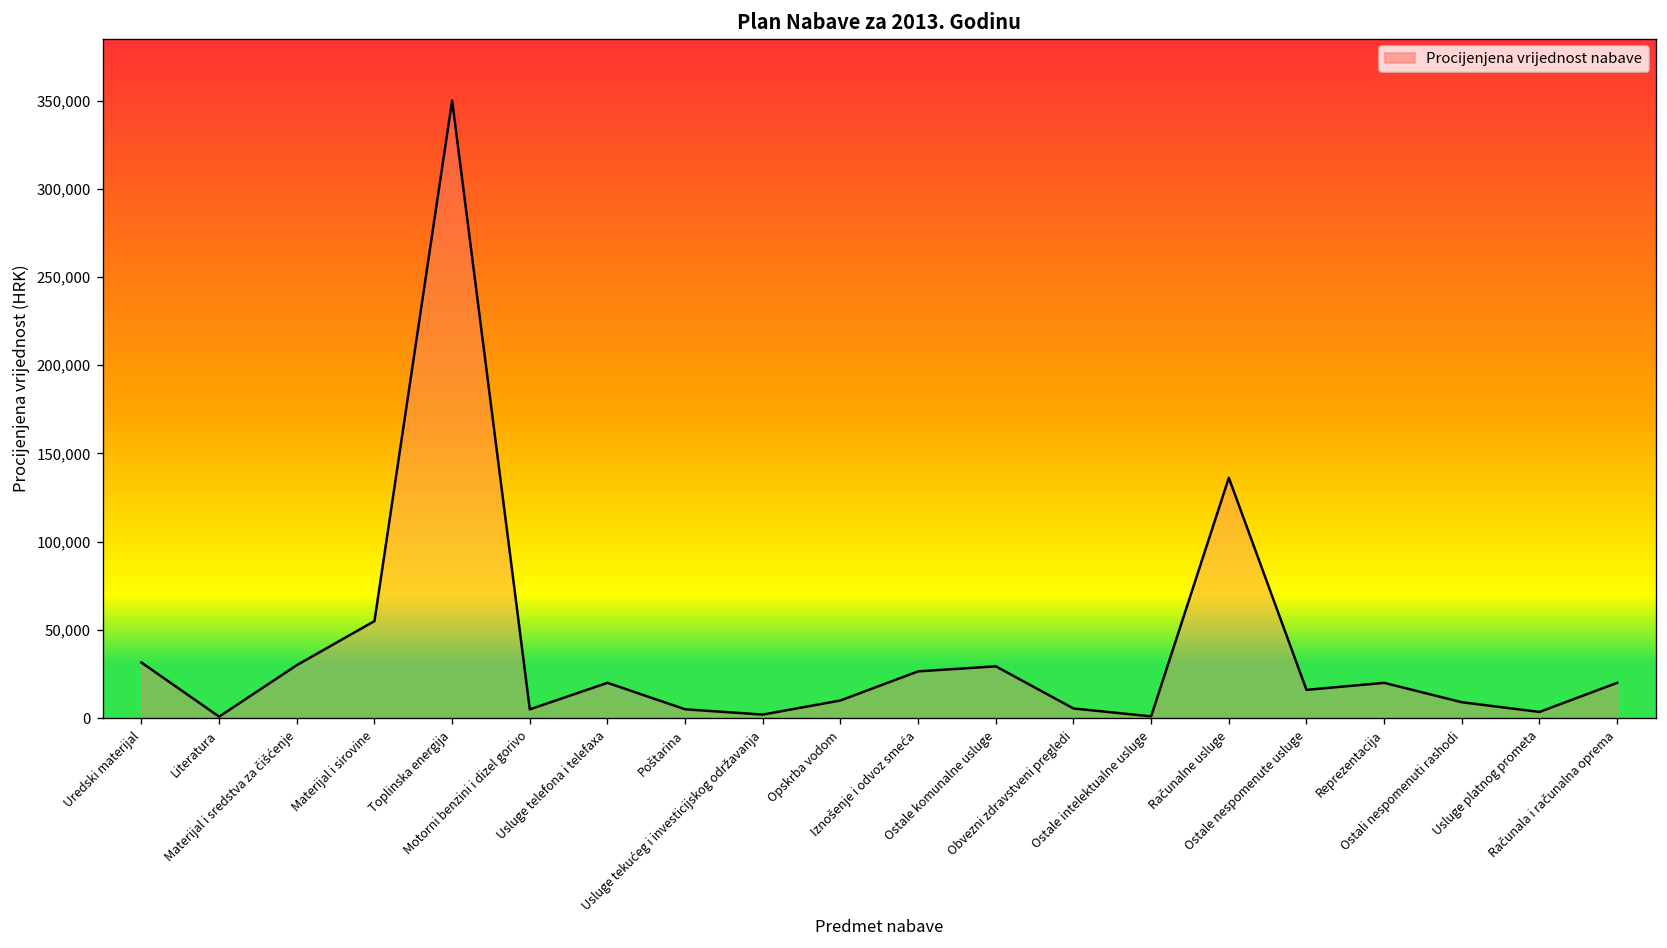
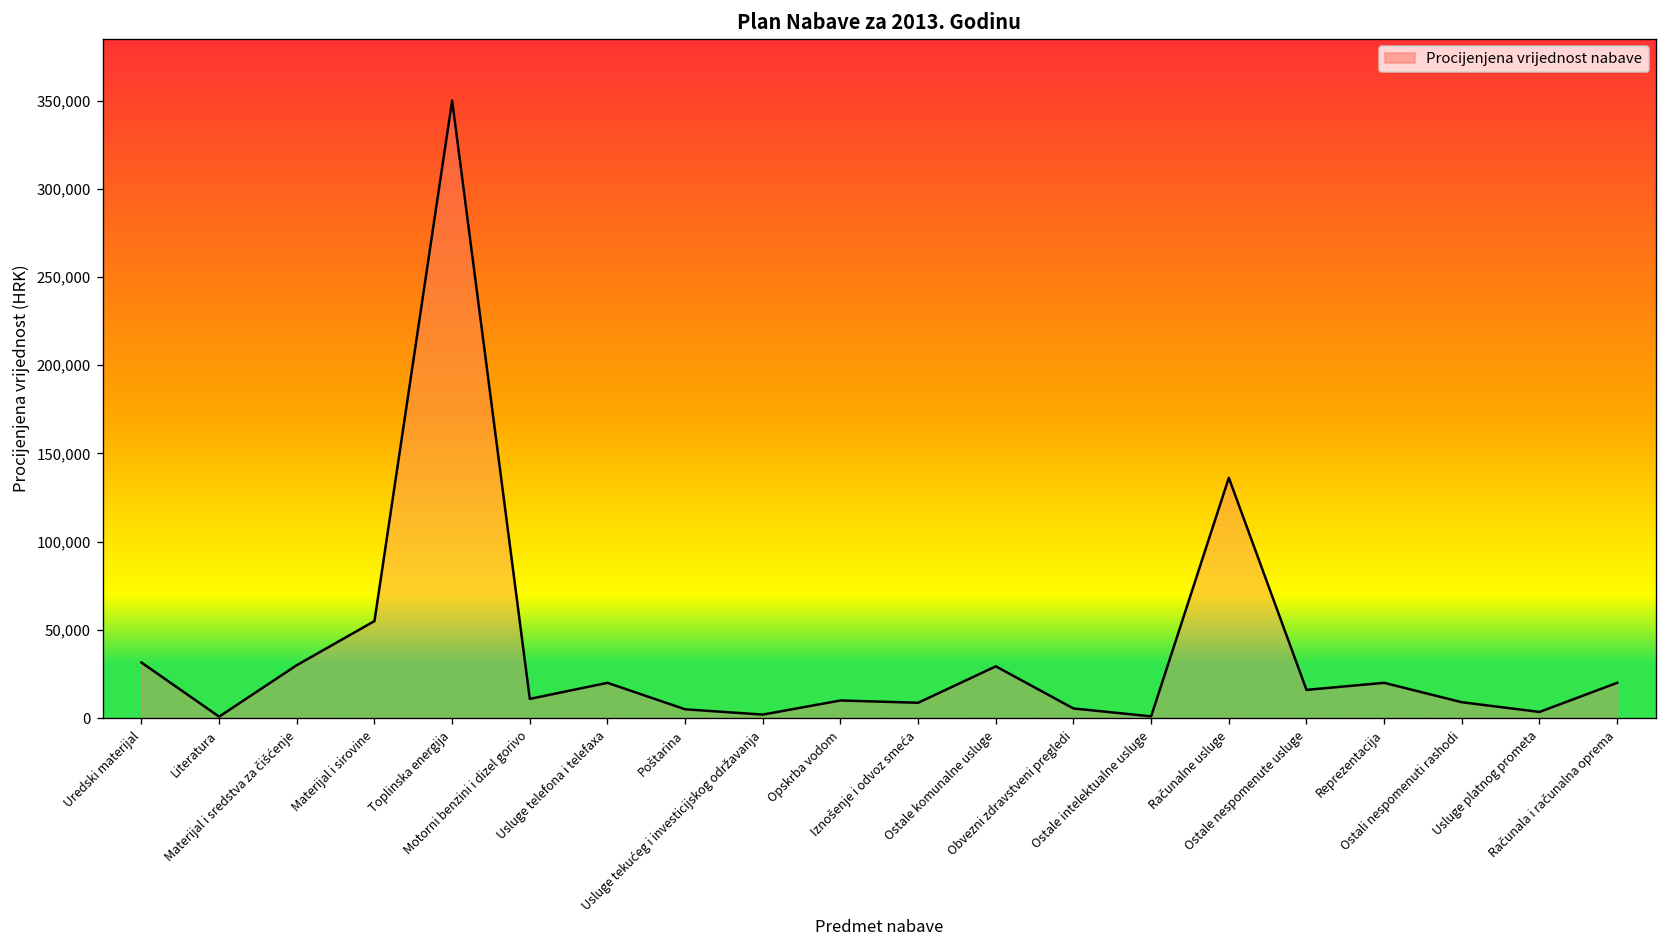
  {
    "Uredski materijal": "32,000",
    "Literatura": "1,000",
    "Materijal i sredstva za čišćenje": "30,000",
    "Materijal i sirovine": "55,000",
    "Toplinska energija": "350,000",
-   "Motorni benzini i dizel gorivo": "5,000",
+   "Motorni benzini i dizel gorivo": "11,000",
    "Usluge telefona i telefaxa": "20,000",
    "Poštarina": "5,000",
    "Usluge tekućeg i investicijskog održavanja": "2,000",
    "Opskrba vodom": "10,000",
-   "Iznošenje i odvoz smeća": "27,000",
+   "Iznošenje i odvoz smeća": "9,000",
    "Ostale komunalne usluge": "29,000",
    "Obvezni zdravstveni pregledi": "5,000",
    "Ostale intelektualne usluge": "1,000",
    "Računalne usluge": "136,000",
    "Ostale nespomenute usluge": "16,000",
    "Reprezentacija": "20,000",
    "Ostali nespomenuti rashodi": "9,000",
    "Usluge platnog prometa": "4,000",
    "Računala i računalna oprema": "20,000"
  }
